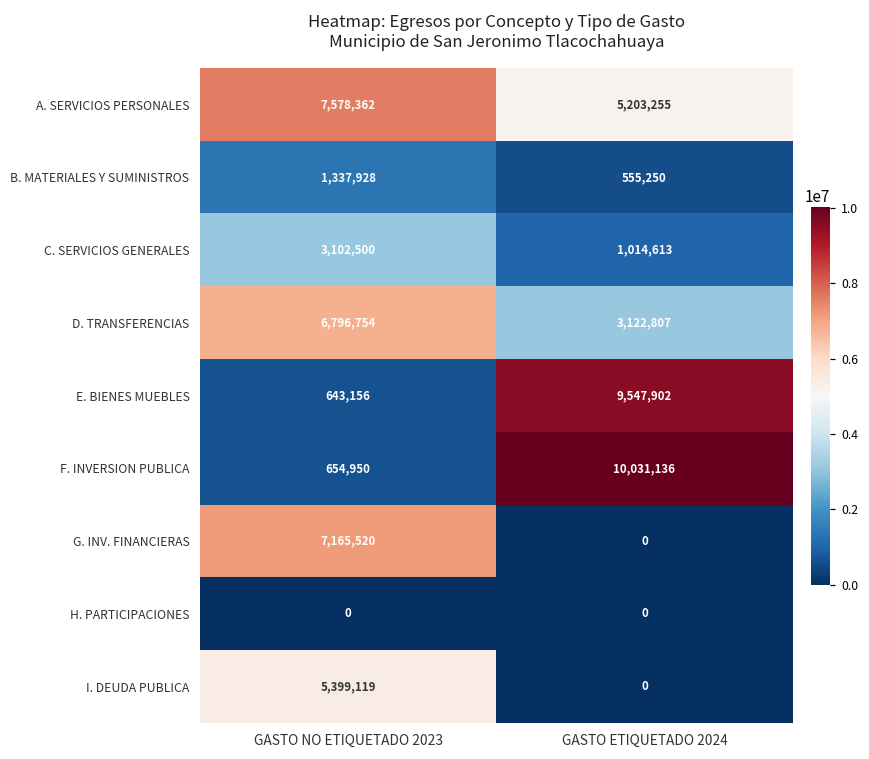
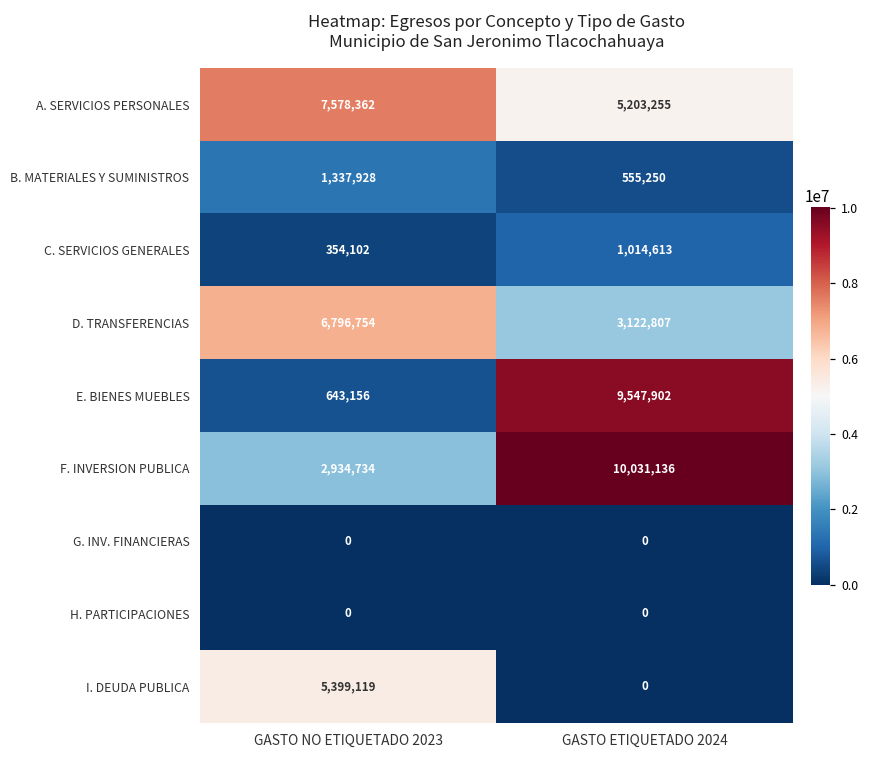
  {
    "A. SERVICIOS PERSONALES": {
      "GASTO NO ETIQUETADO 2023": "7,578,362",
      "GASTO ETIQUETADO 2024": "5,203,255"
    },
    "B. MATERIALES Y SUMINISTROS": {
      "GASTO NO ETIQUETADO 2023": "1,337,928",
      "GASTO ETIQUETADO 2024": "555,250"
    },
    "C. SERVICIOS GENERALES": {
-     "GASTO NO ETIQUETADO 2023": "3,102,500",
+     "GASTO NO ETIQUETADO 2023": "354,102",
      "GASTO ETIQUETADO 2024": "1,014,613"
    },
    "D. TRANSFERENCIAS": {
      "GASTO NO ETIQUETADO 2023": "6,796,754",
      "GASTO ETIQUETADO 2024": "3,122,807"
    },
    "E. BIENES MUEBLES": {
      "GASTO NO ETIQUETADO 2023": "643,156",
      "GASTO ETIQUETADO 2024": "9,547,902"
    },
    "F. INVERSION PUBLICA": {
-     "GASTO NO ETIQUETADO 2023": "654,950",
+     "GASTO NO ETIQUETADO 2023": "2,934,734",
      "GASTO ETIQUETADO 2024": "10,031,136"
    },
    "G. INV. FINANCIERAS": {
-     "GASTO NO ETIQUETADO 2023": "7,165,520",
+     "GASTO NO ETIQUETADO 2023": "0",
      "GASTO ETIQUETADO 2024": "0"
    },
    "H. PARTICIPACIONES": {
      "GASTO NO ETIQUETADO 2023": "0",
      "GASTO ETIQUETADO 2024": "0"
    },
    "I. DEUDA PUBLICA": {
      "GASTO NO ETIQUETADO 2023": "5,399,119",
      "GASTO ETIQUETADO 2024": "0"
    }
  }
